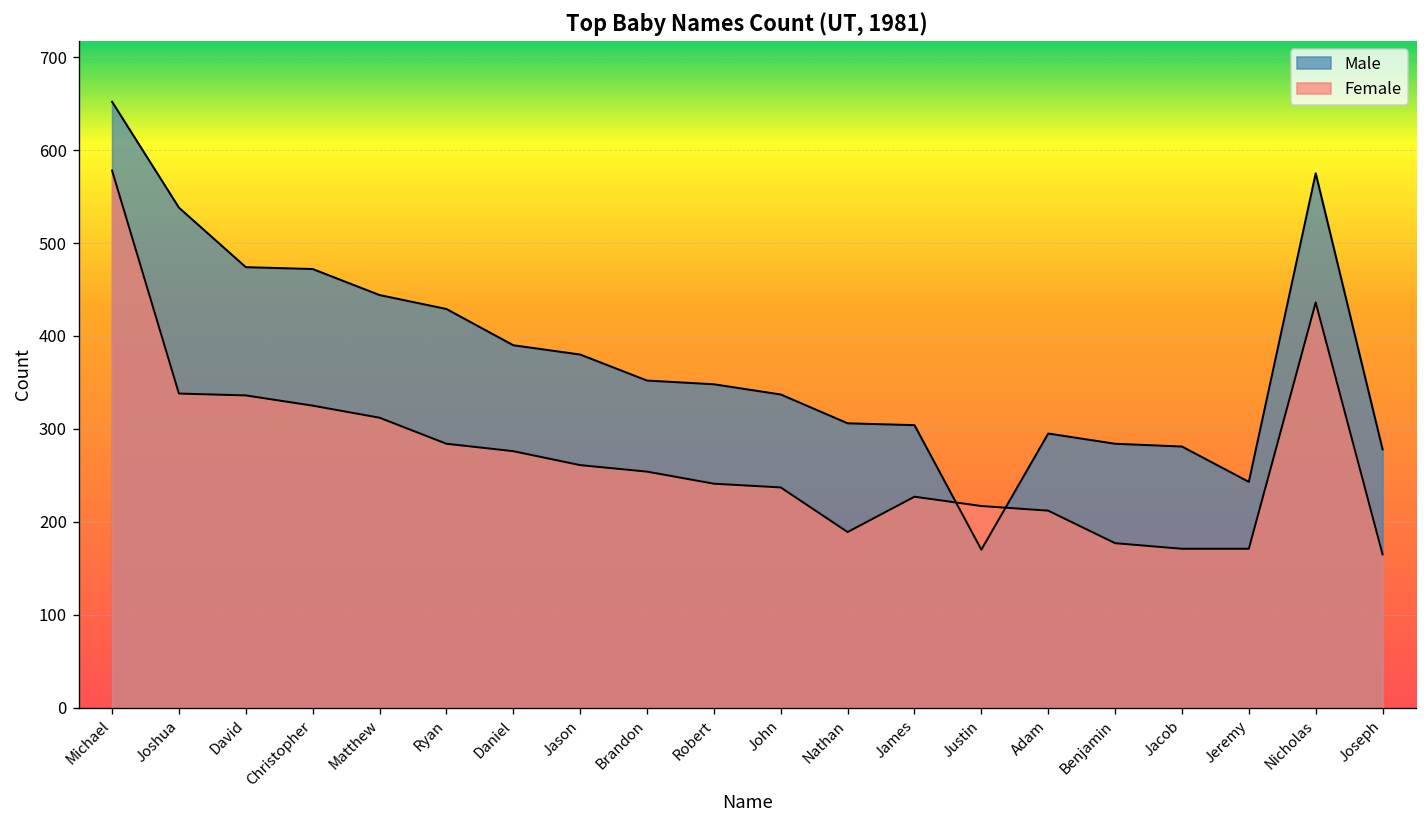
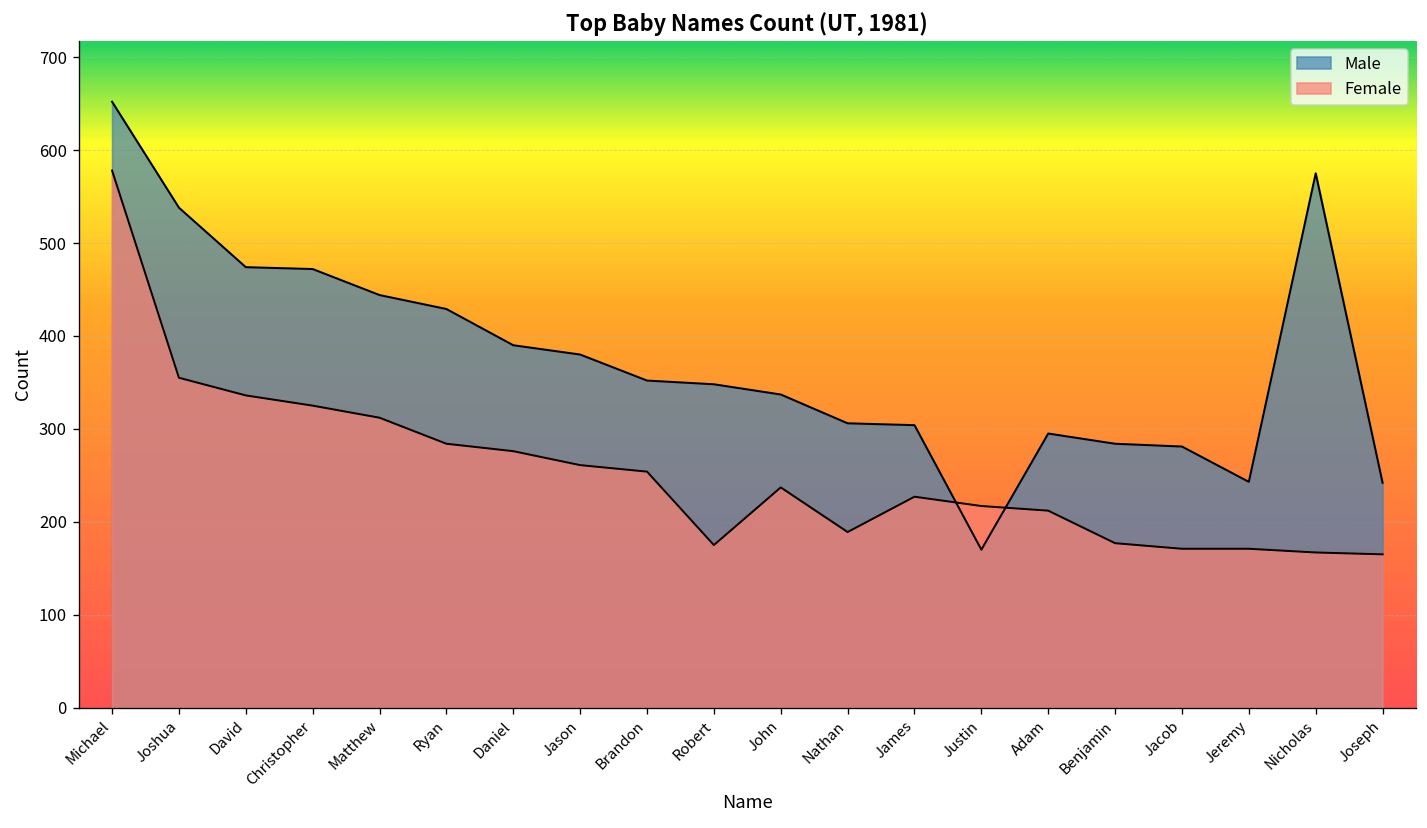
  {
    "Male": {
      "Michael": 650,
      "Joshua": 540,
      "David": 470,
      "Christopher": 470,
      "Matthew": 440,
      "Ryan": 430,
      "Daniel": 390,
      "Jason": 380,
      "Brandon": 350,
      "Robert": 350,
      "John": 340,
      "Nathan": 310,
      "James": 300,
      "Justin": 170,
      "Adam": 300,
      "Benjamin": 280,
      "Jacob": 280,
      "Jeremy": 240,
      "Nicholas": 580,
-     "Joseph": 280
+     "Joseph": 240
    },
    "Female": {
      "Michael": 580,
-     "Joshua": 340,
+     "Joshua": 360,
      "David": 340,
      "Christopher": 330,
      "Matthew": 310,
      "Ryan": 280,
      "Daniel": 280,
      "Jason": 260,
      "Brandon": 250,
-     "Robert": 240,
+     "Robert": 180,
      "John": 240,
      "Nathan": 190,
      "James": 230,
      "Justin": 220,
      "Adam": 210,
      "Benjamin": 180,
      "Jacob": 170,
      "Jeremy": 170,
-     "Nicholas": 440,
+     "Nicholas": 170,
      "Joseph": 170
    }
  }
